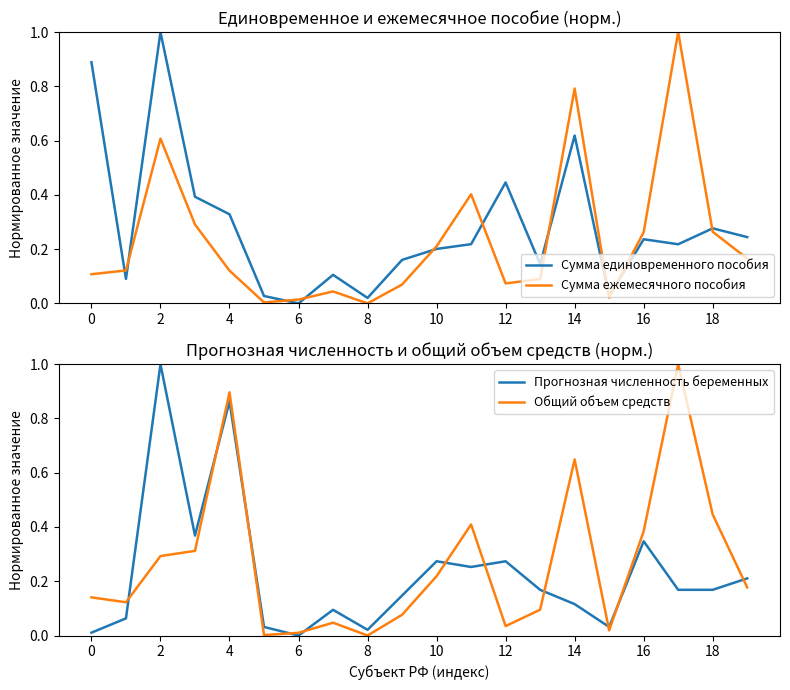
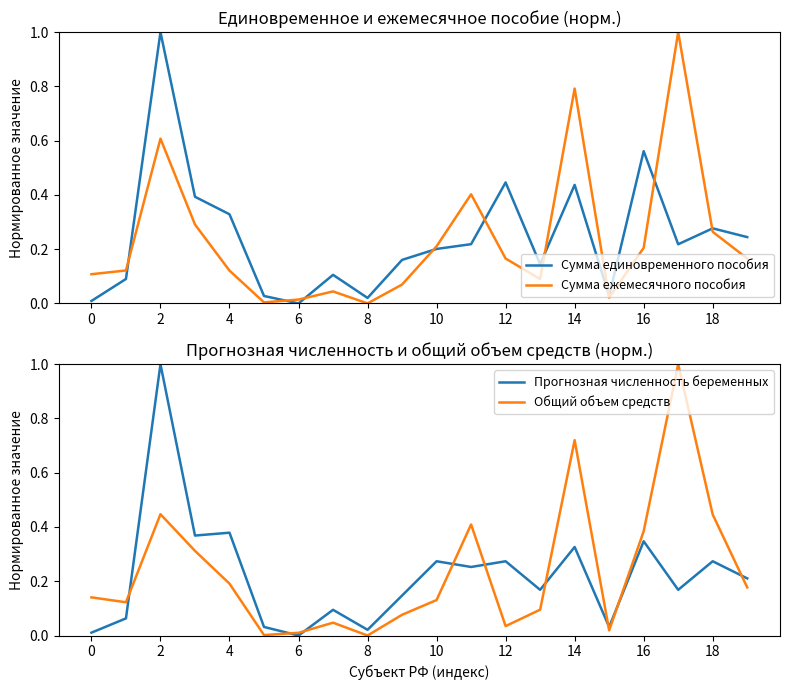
  {
    "Единовременное и ежемесячное пособие (норм.)": {
      "Сумма единовременного пособия": {
-       "0": 0.89,
+       "0": 0.01,
        "2": 1.00,
        "4": 0.33,
        "6": 0.00,
        "8": 0.02,
        "10": 0.20,
        "12": 0.45,
-       "14": 0.62,
-       "16": 0.24,
+       "14": 0.44,
+       "16": 0.56,
        "18": 0.28
      },
      "Сумма ежемесячного пособия": {
        "0": 0.11,
        "2": 0.61,
        "4": 0.12,
        "6": 0.01,
        "8": 0.00,
        "10": 0.21,
-       "12": 0.07,
+       "12": 0.17,
        "14": 0.79,
-       "16": 0.26,
+       "16": 0.20,
        "18": 0.26
      }
    },
    "Прогнозная численность и общий объем средств (норм.)": {
      "Прогнозная численность беременных": {
        "0": 0.01,
        "2": 1.00,
-       "4": 0.86,
+       "4": 0.38,
        "6": 0.00,
        "8": 0.02,
        "10": 0.27,
        "12": 0.27,
-       "14": 0.12,
+       "14": 0.33,
        "16": 0.35,
-       "18": 0.17
+       "18": 0.27
      },
      "Общий объем средств": {
        "0": 0.14,
-       "2": 0.29,
-       "4": 0.90,
+       "2": 0.45,
+       "4": 0.19,
        "6": 0.01,
        "8": 0.00,
-       "10": 0.22,
+       "10": 0.13,
        "12": 0.03,
-       "14": 0.65,
+       "14": 0.72,
        "16": 0.38,
        "18": 0.45
      }
    }
  }
